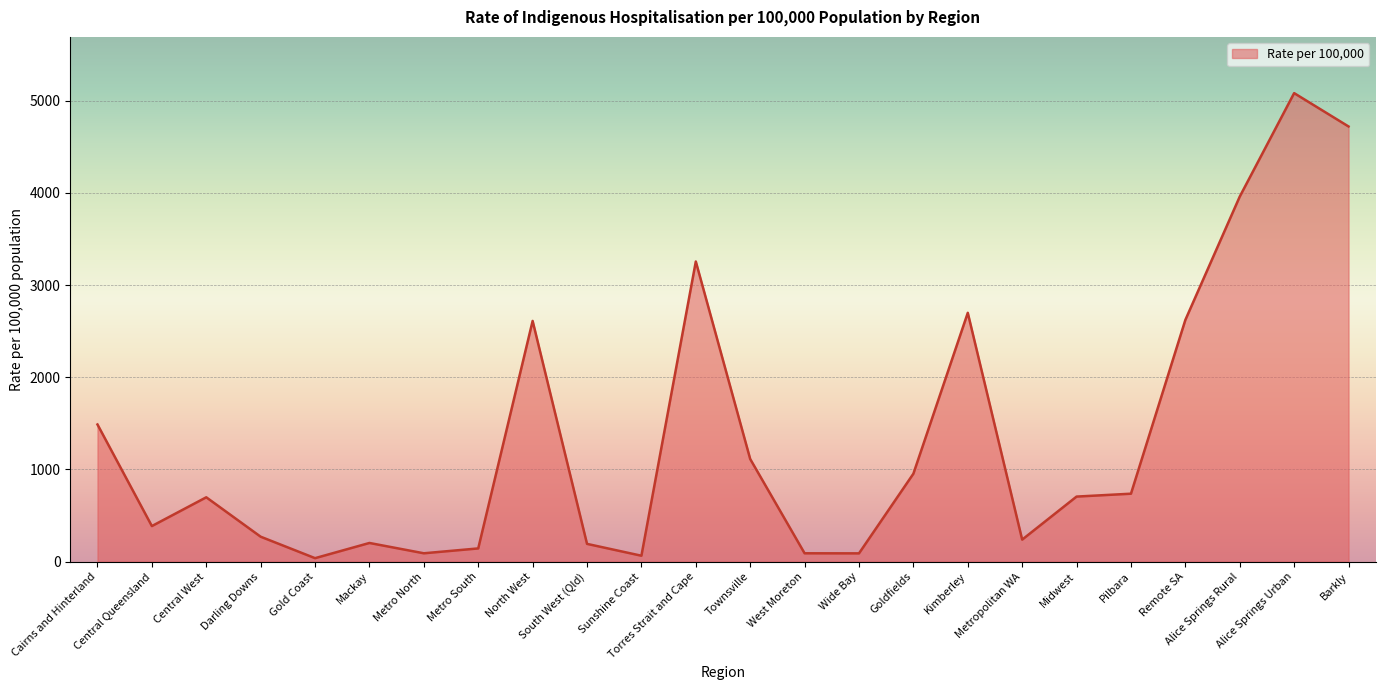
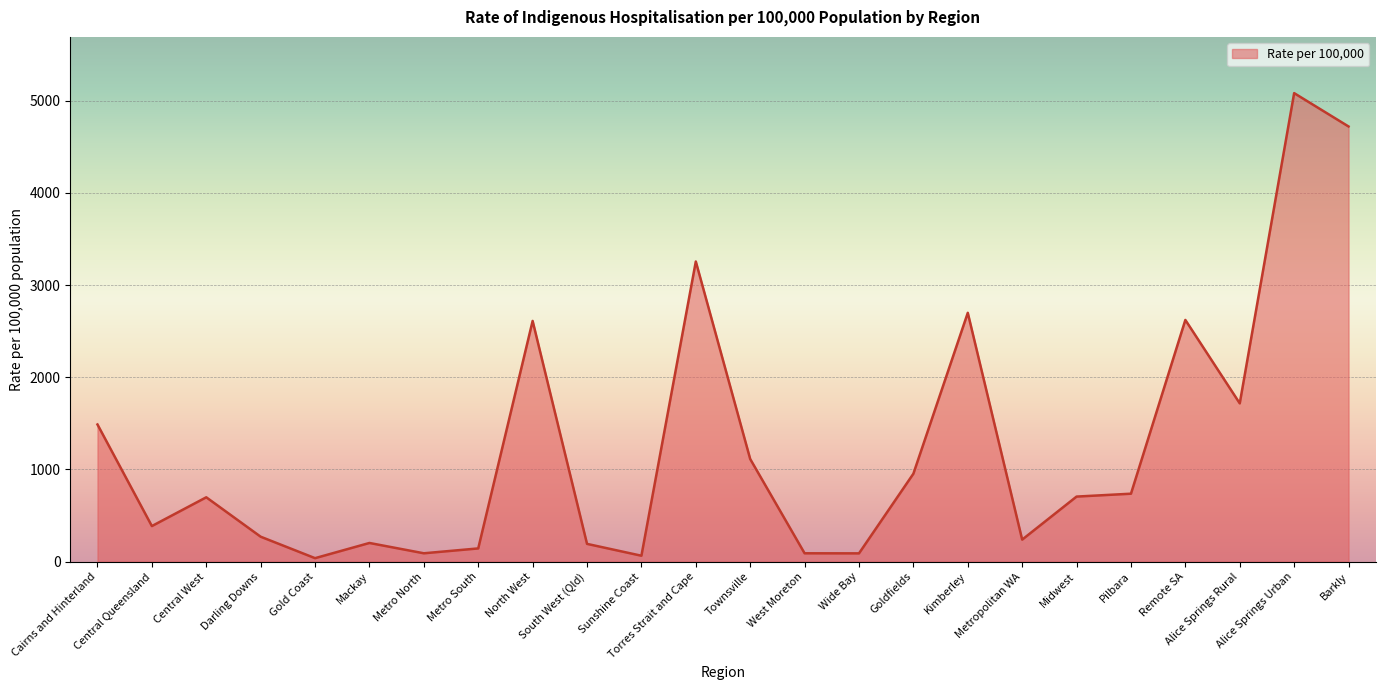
  {
    "Cairns and Hinterland": 1500,
    "Central Queensland": 400,
    "Central West": 700,
    "Darling Downs": 300,
    "Gold Coast": 0,
    "Mackay": 200,
    "Metro North": 100,
    "Metro South": 100,
    "North West": 2600,
    "South West (Qld)": 200,
    "Sunshine Coast": 100,
    "Torres Strait and Cape": 3300,
    "Townsville": 1100,
    "West Moreton": 100,
    "Wide Bay": 100,
    "Goldfields": 1000,
    "Kimberley": 2700,
    "Metropolitan WA": 200,
    "Midwest": 700,
    "Pilbara": 700,
    "Remote SA": 2600,
-   "Alice Springs Rural": 4000,
+   "Alice Springs Rural": 1700,
    "Alice Springs Urban": 5100,
    "Barkly": 4700
  }
